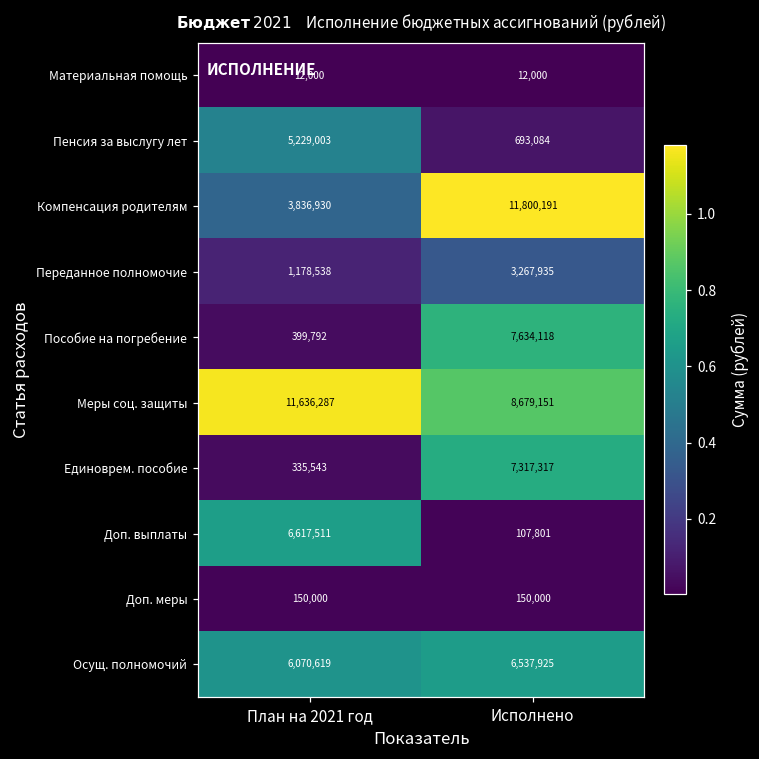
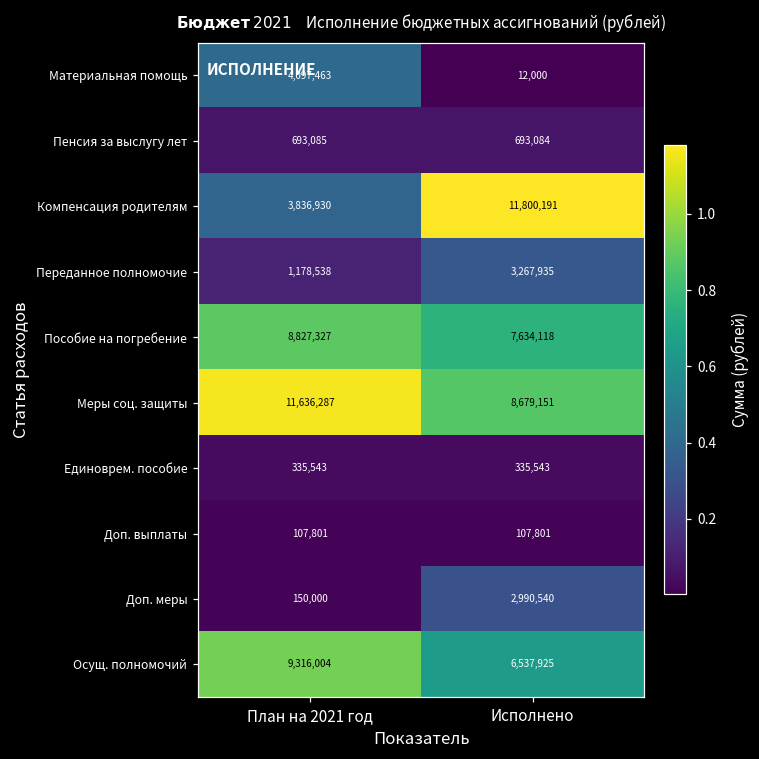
  {
    "Материальная помощь": {
-     "План на 2021 год": "12,000",
+     "План на 2021 год": "4,097,463",
      "Исполнено": "12,000"
    },
    "Пенсия за выслугу лет": {
-     "План на 2021 год": "5,229,003",
+     "План на 2021 год": "693,085",
      "Исполнено": "693,084"
    },
    "Компенсация родителям": {
      "План на 2021 год": "3,836,930",
      "Исполнено": "11,800,191"
    },
    "Переданное полномочие": {
      "План на 2021 год": "1,178,538",
      "Исполнено": "3,267,935"
    },
    "Пособие на погребение": {
-     "План на 2021 год": "399,792",
+     "План на 2021 год": "8,827,327",
      "Исполнено": "7,634,118"
    },
    "Меры соц. защиты": {
      "План на 2021 год": "11,636,287",
      "Исполнено": "8,679,151"
    },
    "Единоврем. пособие": {
      "План на 2021 год": "335,543",
-     "Исполнено": "7,317,317"
+     "Исполнено": "335,543"
    },
    "Доп. выплаты": {
-     "План на 2021 год": "6,617,511",
+     "План на 2021 год": "107,801",
      "Исполнено": "107,801"
    },
    "Доп. меры": {
      "План на 2021 год": "150,000",
-     "Исполнено": "150,000"
+     "Исполнено": "2,990,540"
    },
    "Осущ. полномочий": {
-     "План на 2021 год": "6,070,619",
+     "План на 2021 год": "9,316,004",
      "Исполнено": "6,537,925"
    }
  }
